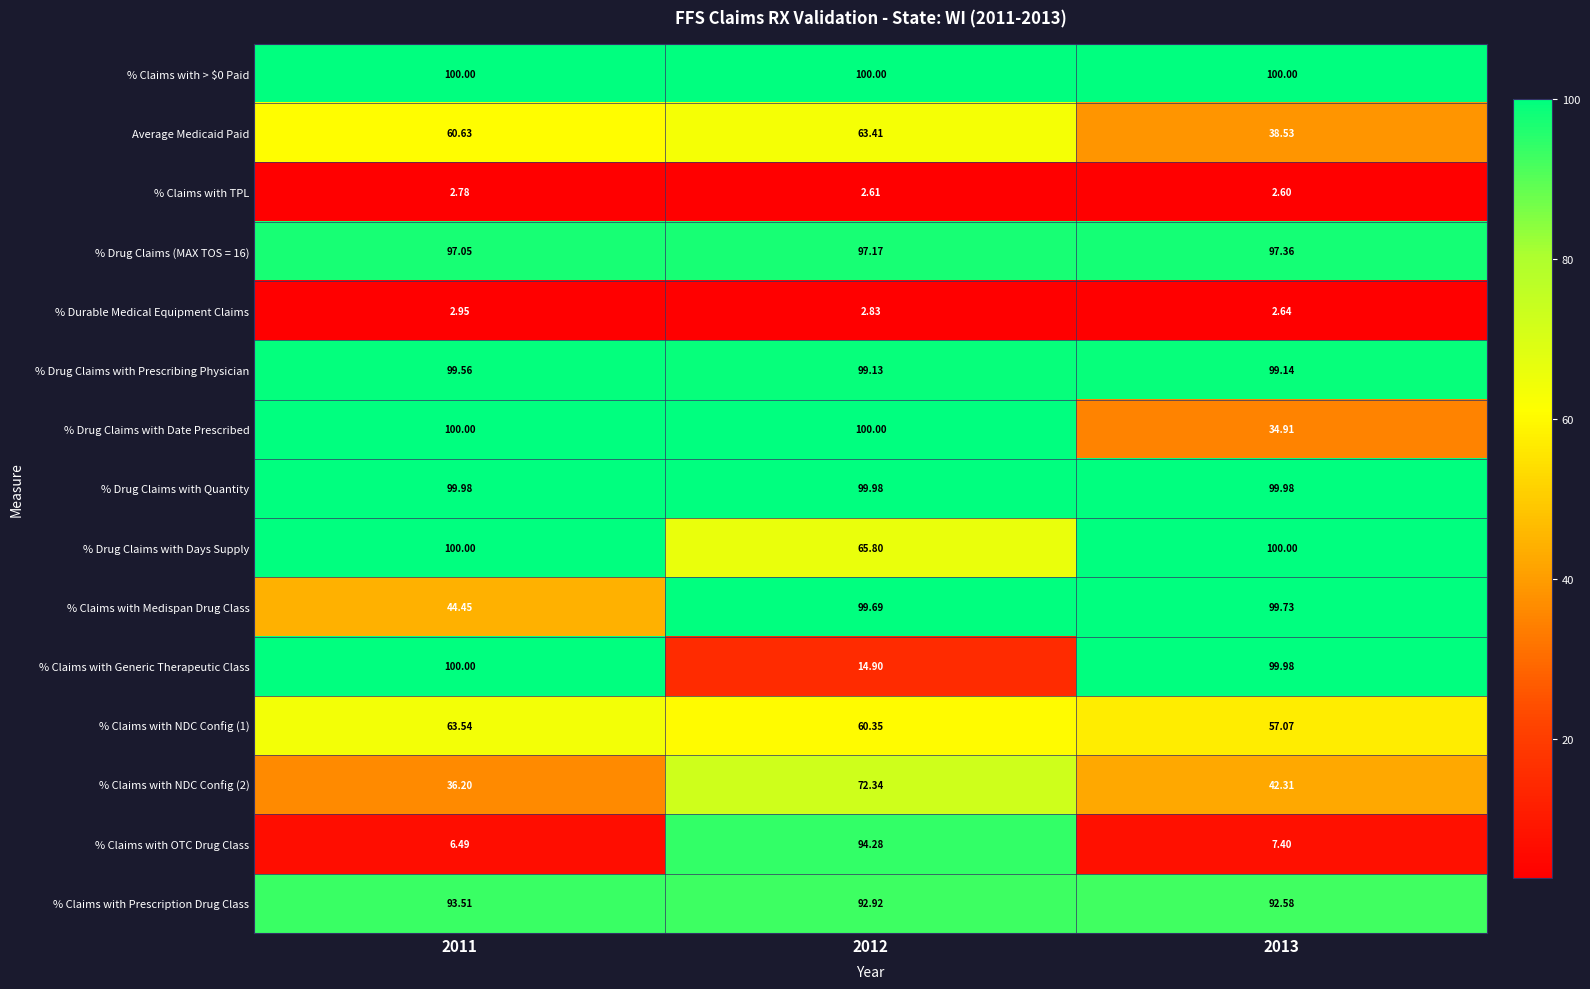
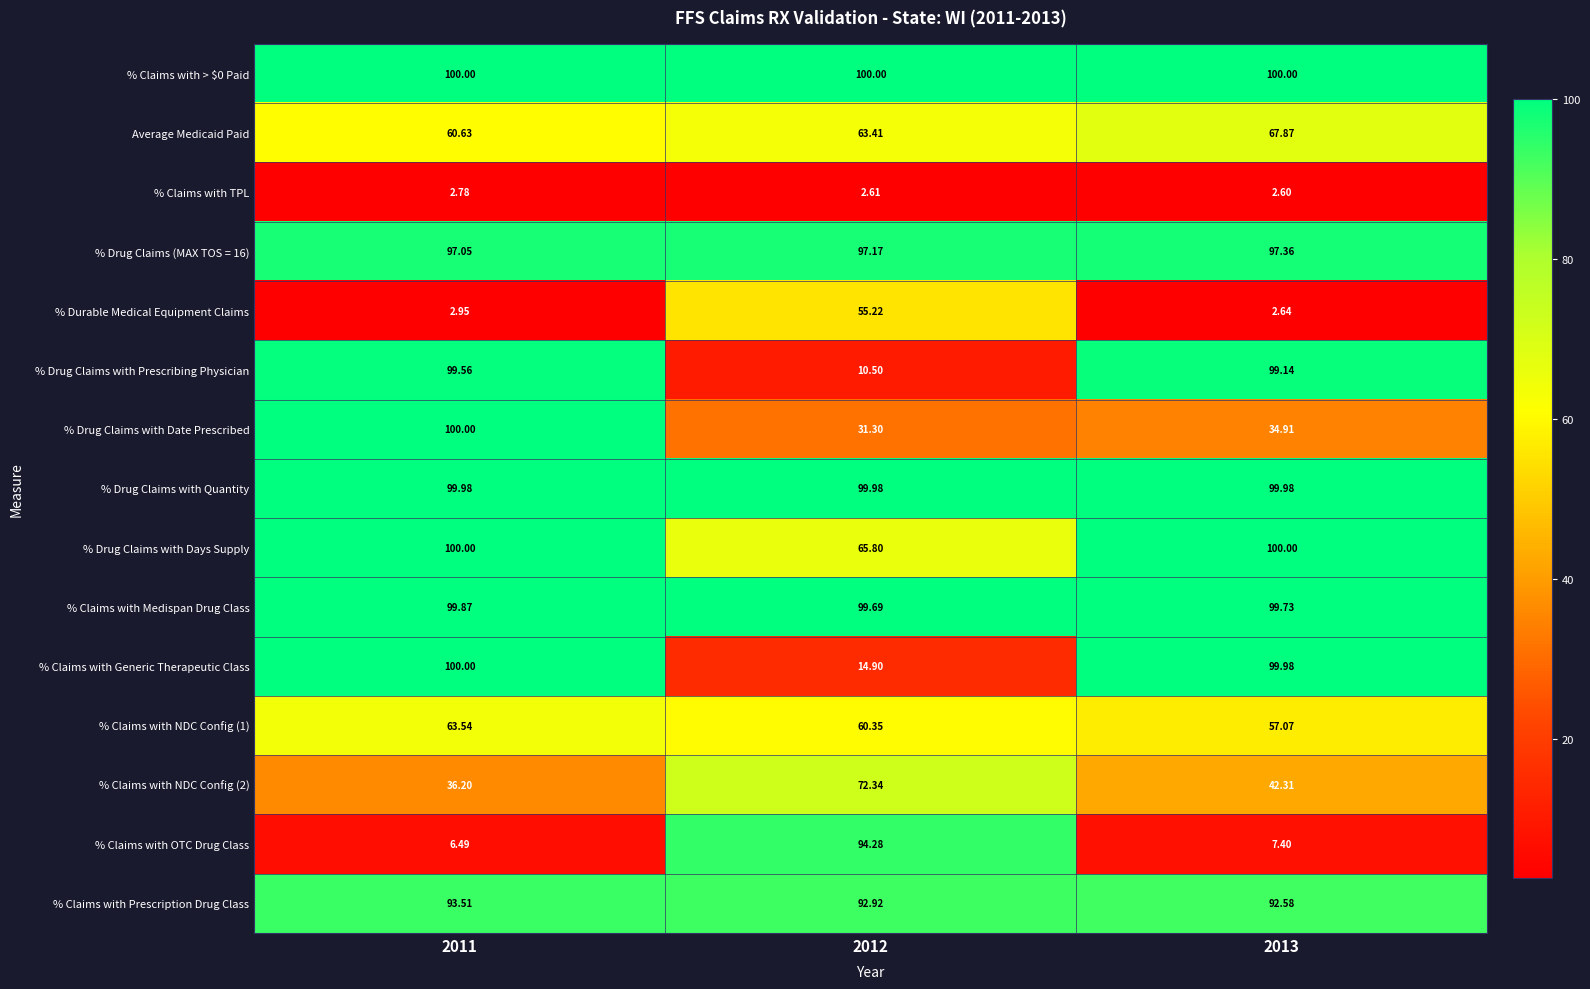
  {
    "% Claims with > $0 Paid": {
      "2011": 100.00,
      "2012": 100.00,
      "2013": 100.00
    },
    "Average Medicaid Paid": {
      "2011": 60.63,
      "2012": 63.41,
-     "2013": 38.53
+     "2013": 67.87
    },
    "% Claims with TPL": {
      "2011": 2.78,
      "2012": 2.61,
      "2013": 2.60
    },
    "% Drug Claims (MAX TOS = 16)": {
      "2011": 97.05,
      "2012": 97.17,
      "2013": 97.36
    },
    "% Durable Medical Equipment Claims": {
      "2011": 2.95,
-     "2012": 2.83,
+     "2012": 55.22,
      "2013": 2.64
    },
    "% Drug Claims with Prescribing Physician": {
      "2011": 99.56,
-     "2012": 99.13,
+     "2012": 10.50,
      "2013": 99.14
    },
    "% Drug Claims with Date Prescribed": {
      "2011": 100.00,
-     "2012": 100.00,
+     "2012": 31.30,
      "2013": 34.91
    },
    "% Drug Claims with Quantity": {
      "2011": 99.98,
      "2012": 99.98,
      "2013": 99.98
    },
    "% Drug Claims with Days Supply": {
      "2011": 100.00,
      "2012": 65.80,
      "2013": 100.00
    },
    "% Claims with Medispan Drug Class": {
-     "2011": 44.45,
+     "2011": 99.87,
      "2012": 99.69,
      "2013": 99.73
    },
    "% Claims with Generic Therapeutic Class": {
      "2011": 100.00,
      "2012": 14.90,
      "2013": 99.98
    },
    "% Claims with NDC Config (1)": {
      "2011": 63.54,
      "2012": 60.35,
      "2013": 57.07
    },
    "% Claims with NDC Config (2)": {
      "2011": 36.20,
      "2012": 72.34,
      "2013": 42.31
    },
    "% Claims with OTC Drug Class": {
      "2011": 6.49,
      "2012": 94.28,
      "2013": 7.40
    },
    "% Claims with Prescription Drug Class": {
      "2011": 93.51,
      "2012": 92.92,
      "2013": 92.58
    }
  }
